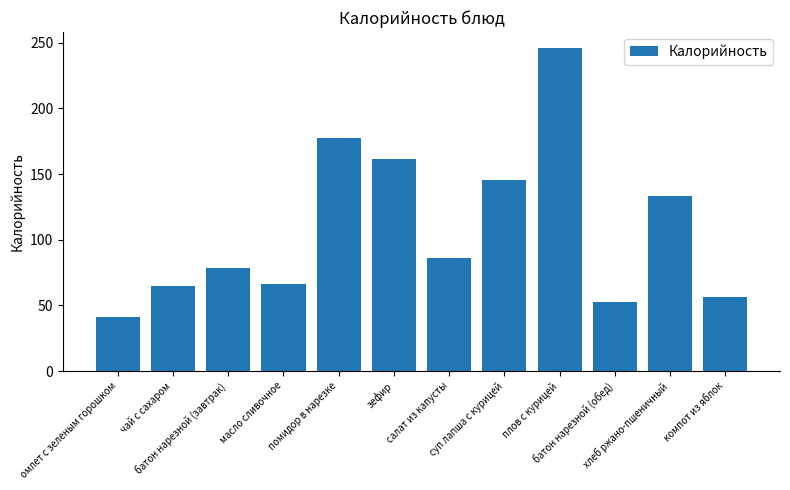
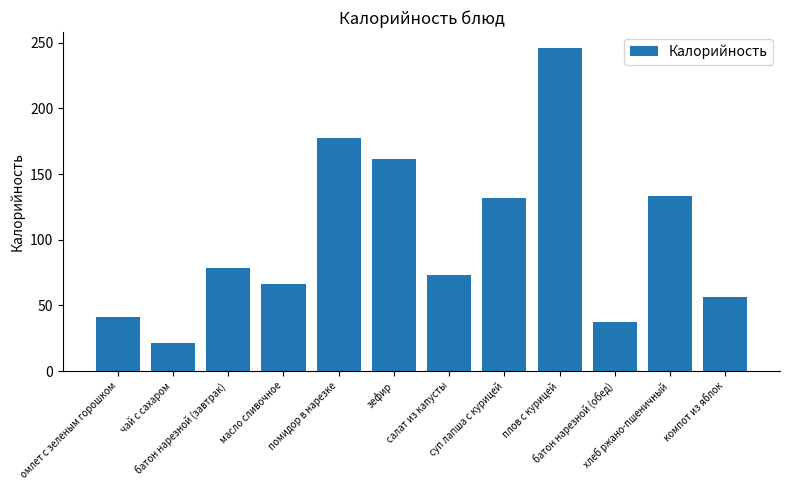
  {
    "омлет с зеленым горошком": 41,
-   "чай с сахаром": 65,
+   "чай с сахаром": 21,
    "батон нарезной (завтрак)": 79,
    "масло сливочное": 66,
    "помидор в нарезке": 177,
    "зефир": 162,
-   "салат из капусты": 86,
-   "суп лапша с курицей": 146,
+   "салат из капусты": 73,
+   "суп лапша с курицей": 132,
    "плов с курицей": 246,
-   "батон нарезной (обед)": 52,
+   "батон нарезной (обед)": 37,
    "хлеб ржано-пшеничный": 134,
    "компот из яблок": 57
  }
